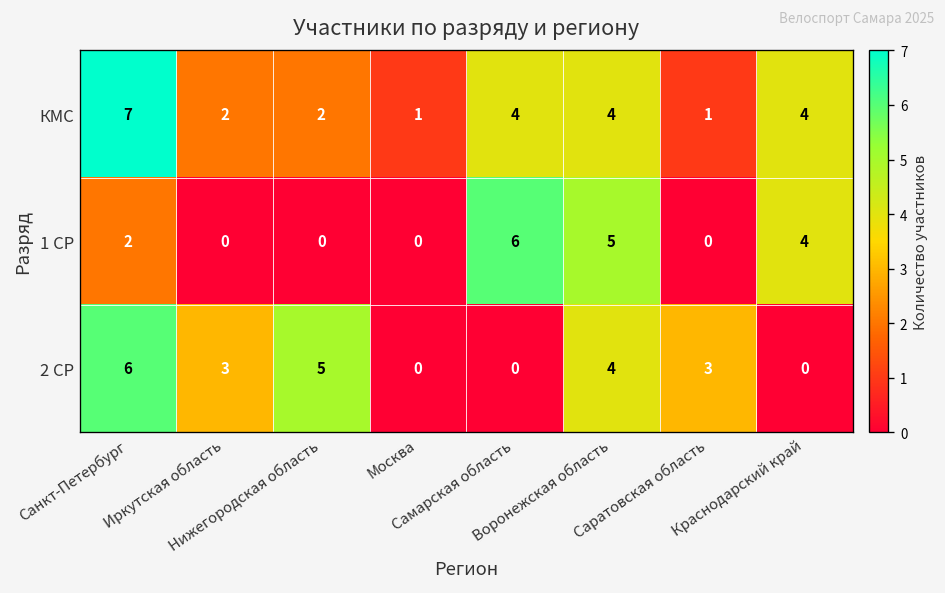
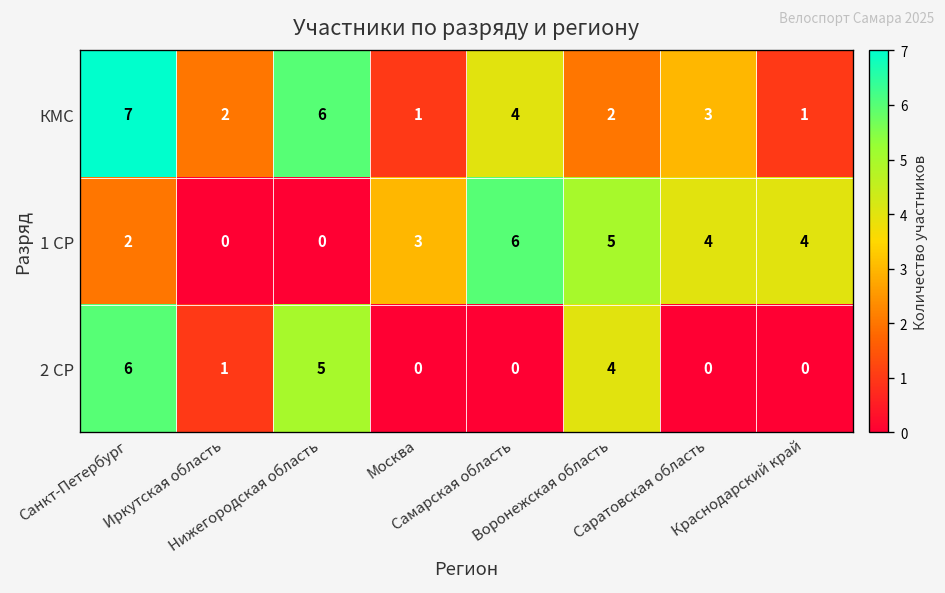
  {
    "КМС": {
      "Санкт-Петербург": 7,
      "Иркутская область": 2,
-     "Нижегородская область": 2,
+     "Нижегородская область": 6,
      "Москва": 1,
      "Самарская область": 4,
-     "Воронежская область": 4,
-     "Саратовская область": 1,
-     "Краснодарский край": 4
+     "Воронежская область": 2,
+     "Саратовская область": 3,
+     "Краснодарский край": 1
    },
    "1 СР": {
      "Санкт-Петербург": 2,
      "Иркутская область": 0,
      "Нижегородская область": 0,
-     "Москва": 0,
+     "Москва": 3,
      "Самарская область": 6,
      "Воронежская область": 5,
-     "Саратовская область": 0,
+     "Саратовская область": 4,
      "Краснодарский край": 4
    },
    "2 СР": {
      "Санкт-Петербург": 6,
-     "Иркутская область": 3,
+     "Иркутская область": 1,
      "Нижегородская область": 5,
      "Москва": 0,
      "Самарская область": 0,
      "Воронежская область": 4,
-     "Саратовская область": 3,
+     "Саратовская область": 0,
      "Краснодарский край": 0
    }
  }
